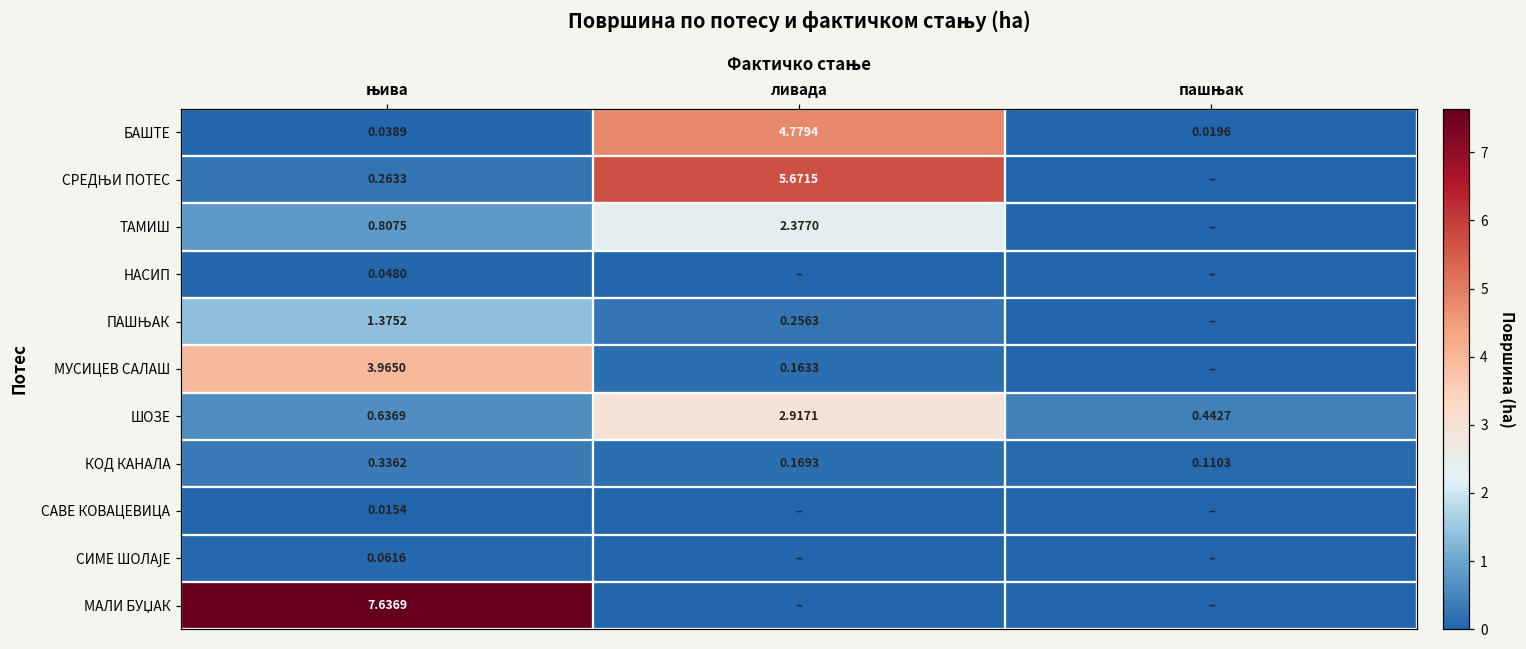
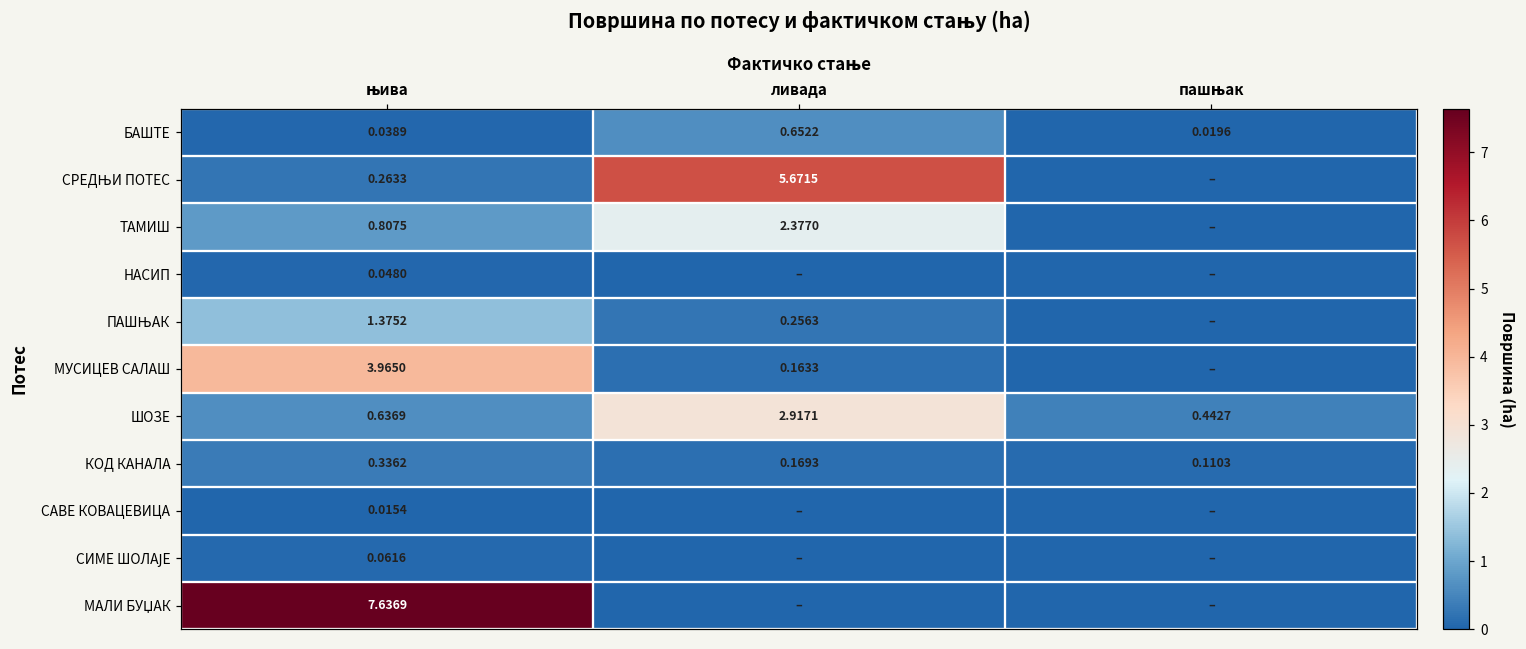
  {
    "БАШТЕ": {
      "њива": 0.0389,
-     "ливада": 4.7794,
+     "ливада": 0.6522,
      "пашњак": 0.0196
    },
    "СРЕДЊИ ПОТЕС": {
      "њива": 0.2633,
      "ливада": 5.6715
    },
    "ТАМИШ": {
      "њива": 0.8075,
      "ливада": 2.3770
    },
    "НАСИП": {
      "њива": 0.0480
    },
    "ПАШЊАК": {
      "њива": 1.3752,
      "ливада": 0.2563
    },
    "МУСИЦЕВ САЛАШ": {
      "њива": 3.9650,
      "ливада": 0.1633
    },
    "ШОЗЕ": {
      "њива": 0.6369,
      "ливада": 2.9171,
      "пашњак": 0.4427
    },
    "КОД КАНАЛА": {
      "њива": 0.3362,
      "ливада": 0.1693,
      "пашњак": 0.1103
    },
    "САВЕ КОВАЦЕВИЦА": {
      "њива": 0.0154
    },
    "СИМЕ ШОЛАЈЕ": {
      "њива": 0.0616
    },
    "МАЛИ БУЏАК": {
      "њива": 7.6369
    }
  }
